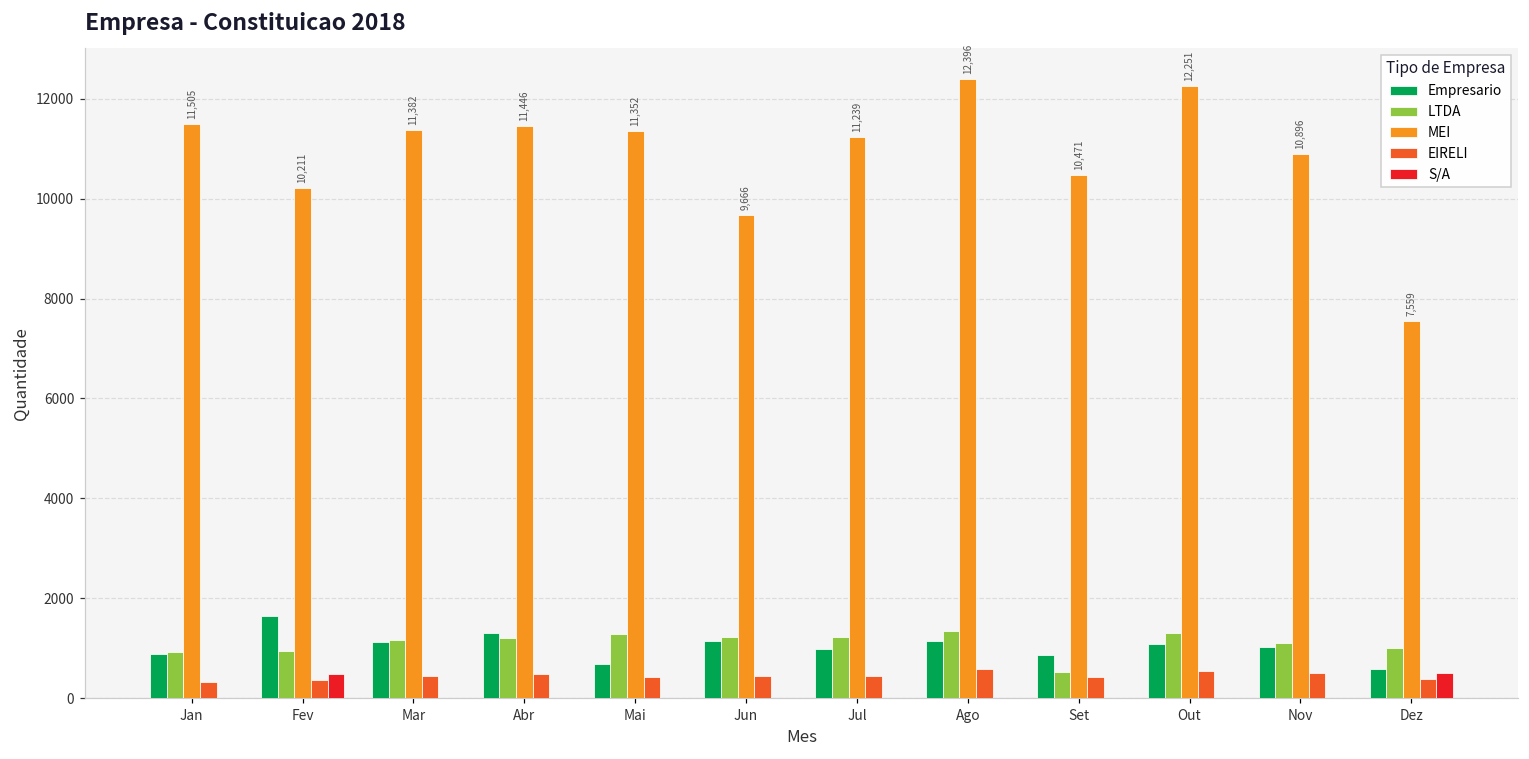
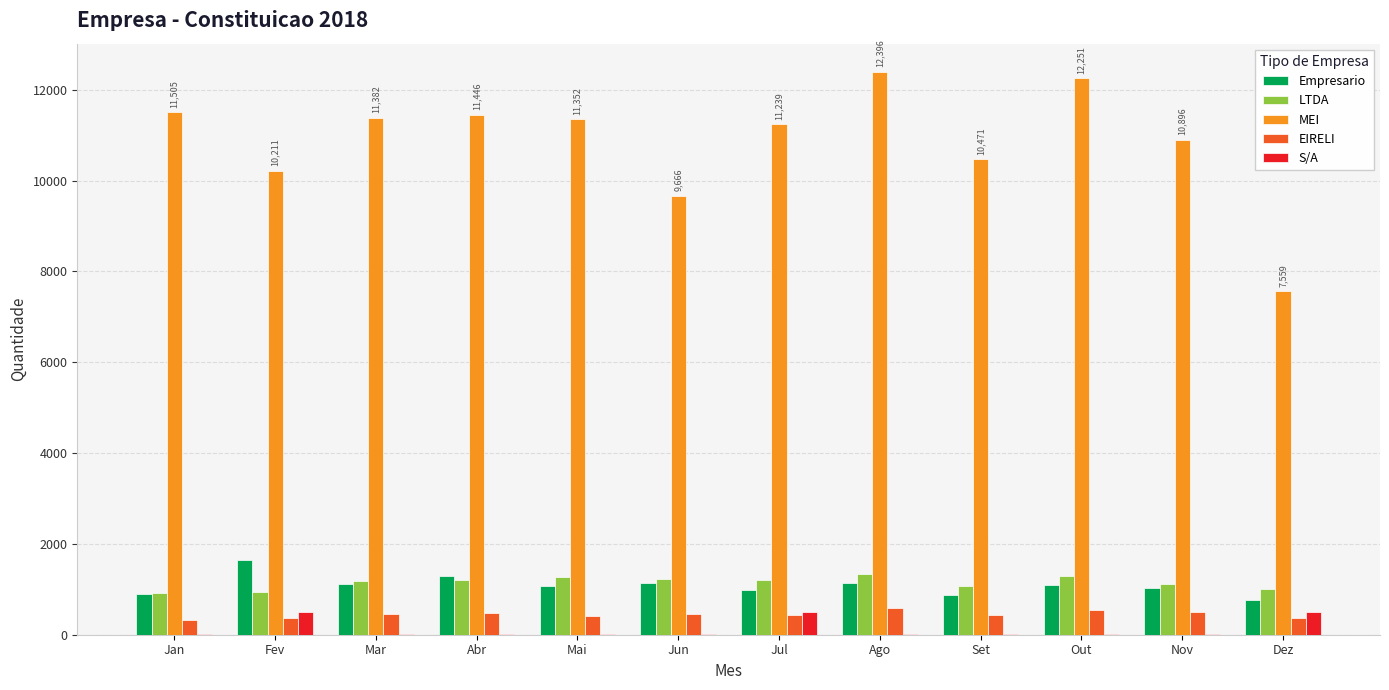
  {
    "Empresario": {
      "Jan": 900,
      "Fev": 1700,
      "Mar": 1100,
      "Abr": 1300,
-     "Mai": 700,
+     "Mai": 1100,
      "Jun": 1100,
      "Jul": 1000,
      "Ago": 1100,
      "Set": 900,
      "Out": 1100,
      "Nov": 1000,
-     "Dez": 600
+     "Dez": 800
    },
    "LTDA": {
      "Jan": 900,
      "Fev": 1000,
      "Mar": 1200,
      "Abr": 1200,
      "Mai": 1300,
      "Jun": 1200,
      "Jul": 1200,
      "Ago": 1300,
-     "Set": 500,
+     "Set": 1100,
      "Out": 1300,
      "Nov": 1100,
      "Dez": 1000
    },
    "S/A": {
      "Fev": 500,
-     "Jul": 0,
+     "Jul": 500,
      "Dez": 500
    }
  }
